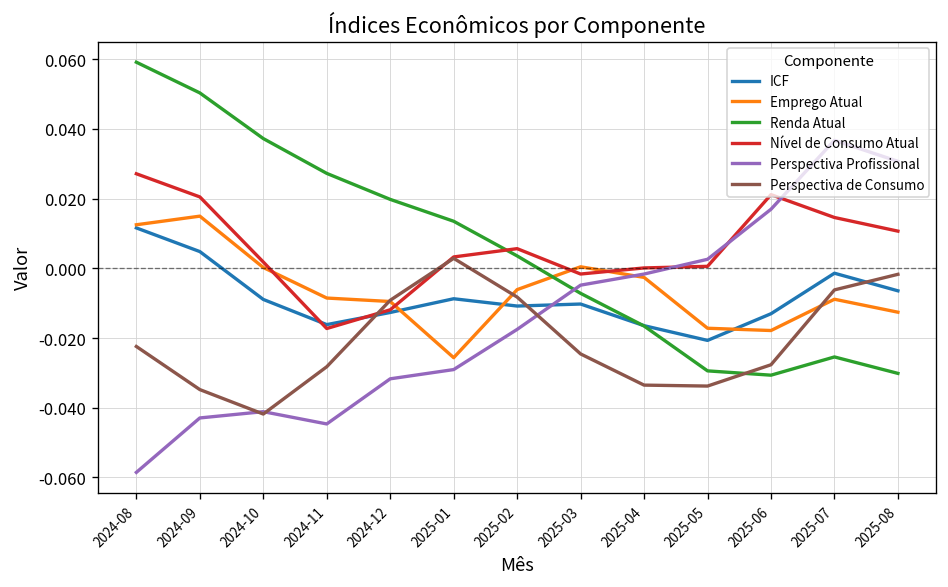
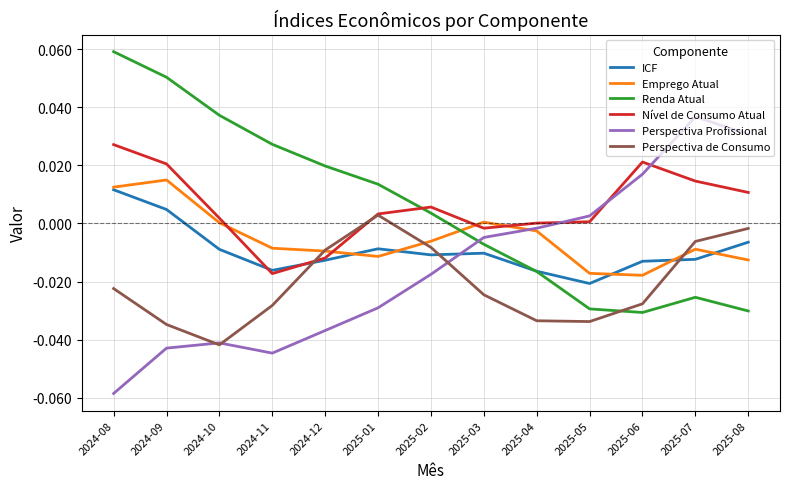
  {
    "ICF": {
      "2024-08": 0.012,
      "2024-09": 0.005,
      "2024-10": -0.009,
      "2024-11": -0.016,
      "2025-01": -0.009,
      "2025-02": -0.011,
      "2025-03": -0.010,
      "2025-05": -0.021,
      "2025-06": -0.013,
-     "2025-07": -0.001,
+     "2025-07": -0.012,
      "2025-08": -0.006
    },
    "Emprego Atual": {
      "2024-08": 0.012,
      "2024-09": 0.015,
      "2024-10": 0.000,
      "2024-11": -0.009,
-     "2025-01": -0.026,
+     "2025-01": -0.011,
      "2025-02": -0.006,
      "2025-03": 0.000,
      "2025-04": -0.003,
      "2025-05": -0.017,
      "2025-06": -0.018,
      "2025-07": -0.009,
      "2025-08": -0.013
    },
    "Renda Atual": {
      "2024-08": 0.059,
      "2024-09": 0.050,
      "2024-10": 0.037,
      "2024-11": 0.027,
      "2024-12": 0.020,
      "2025-01": 0.013,
      "2025-02": 0.004,
      "2025-03": -0.007,
      "2025-05": -0.029,
      "2025-06": -0.031,
      "2025-07": -0.025,
      "2025-08": -0.030
    },
    "Nível de Consumo Atual": {
      "2024-08": 0.027,
      "2024-09": 0.020,
      "2024-10": 0.002,
      "2024-11": -0.017,
      "2025-02": 0.006,
      "2025-03": -0.002,
      "2025-04": 0.000,
      "2025-05": 0.001,
      "2025-06": 0.021,
      "2025-07": 0.015,
      "2025-08": 0.011
    },
    "Perspectiva Profissional": {
      "2024-08": -0.059,
      "2024-09": -0.043,
      "2024-11": -0.045,
-     "2024-12": -0.032,
+     "2024-12": -0.037,
      "2025-01": -0.029,
      "2025-02": -0.018,
      "2025-03": -0.005,
      "2025-04": -0.002,
      "2025-05": 0.003,
      "2025-06": 0.017
    },
    "Perspectiva de Consumo": {
      "2024-08": -0.022,
      "2024-09": -0.035,
      "2024-11": -0.028,
      "2025-02": -0.008,
      "2025-03": -0.025,
      "2025-04": -0.034,
      "2025-05": -0.034,
      "2025-06": -0.028,
      "2025-07": -0.006,
      "2025-08": -0.002
    }
  }
